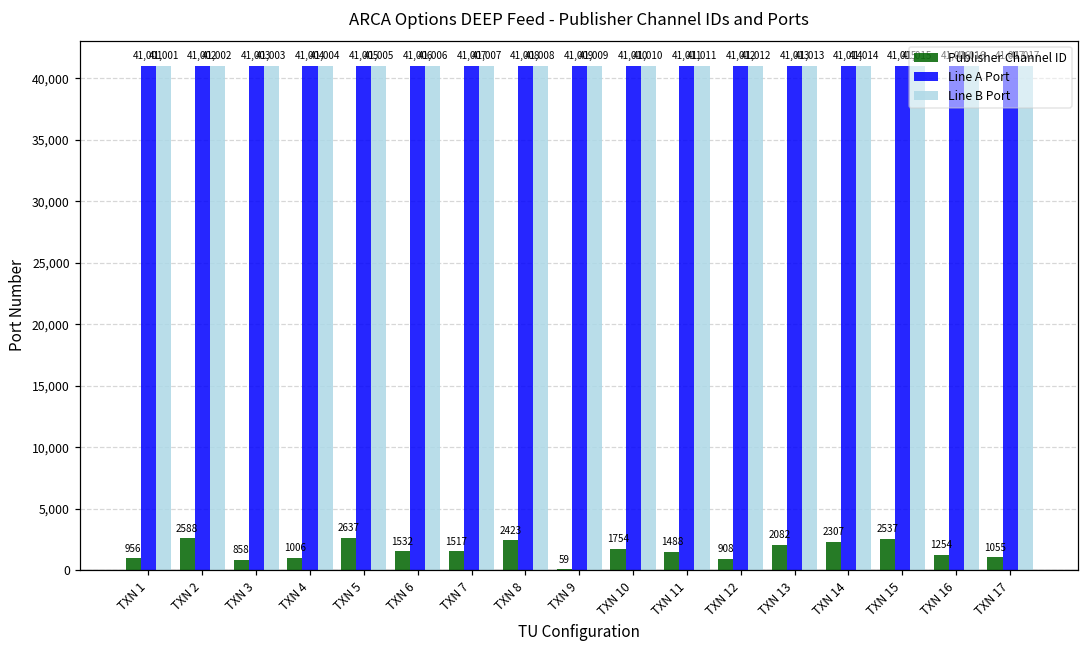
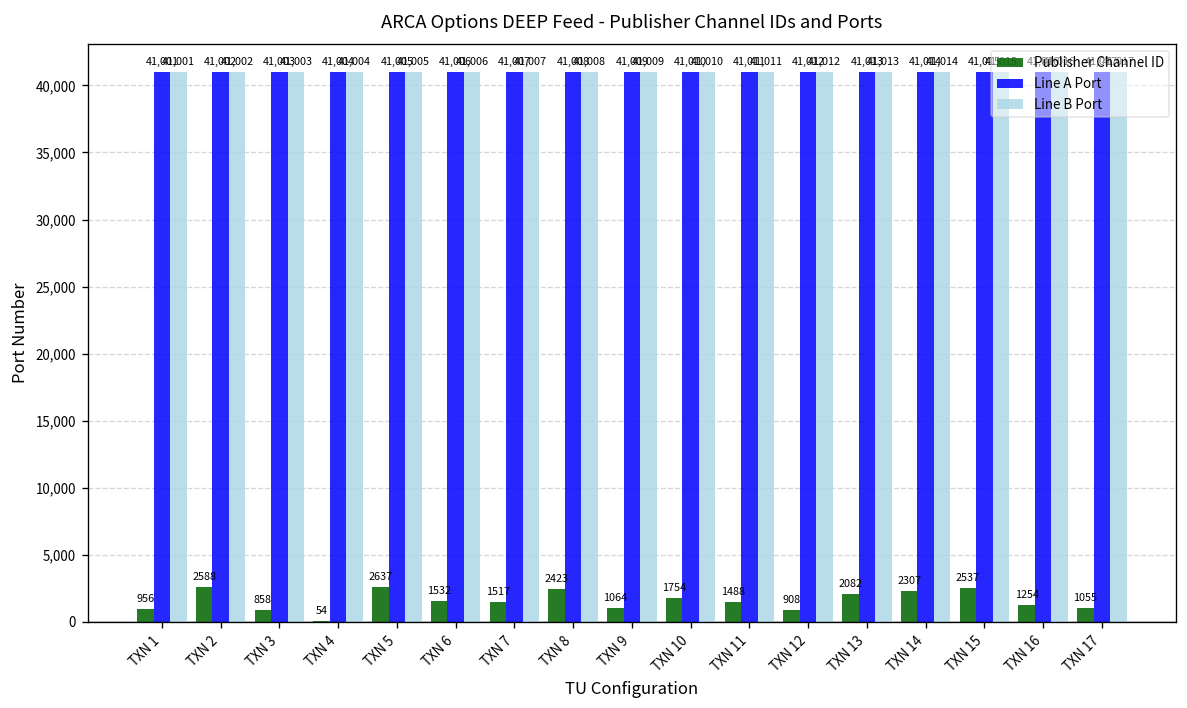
  {
    "Publisher Channel ID": {
      "TXN 1": 956,
      "TXN 2": 2588,
      "TXN 3": 858,
-     "TXN 4": 1006,
+     "TXN 4": 54,
      "TXN 5": 2637,
      "TXN 6": 1532,
      "TXN 7": 1517,
      "TXN 8": 2423,
-     "TXN 9": 59,
+     "TXN 9": 1064,
      "TXN 10": 1754,
      "TXN 11": 1488,
      "TXN 12": 908,
      "TXN 13": 2082,
      "TXN 14": 2307,
      "TXN 15": 2537,
      "TXN 16": 1254,
      "TXN 17": 1055
    }
  }
